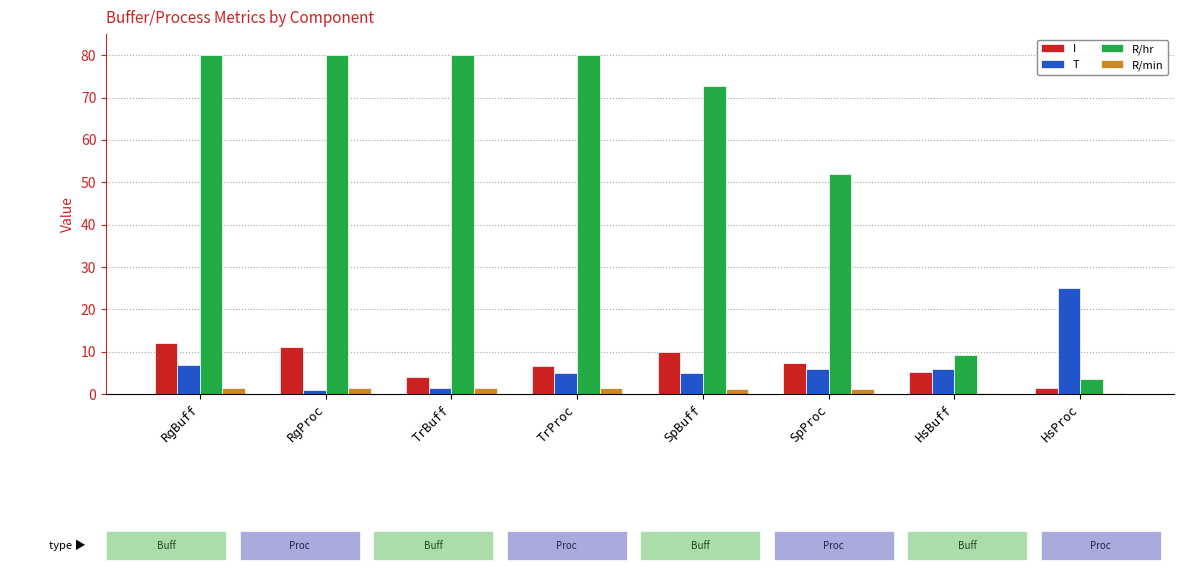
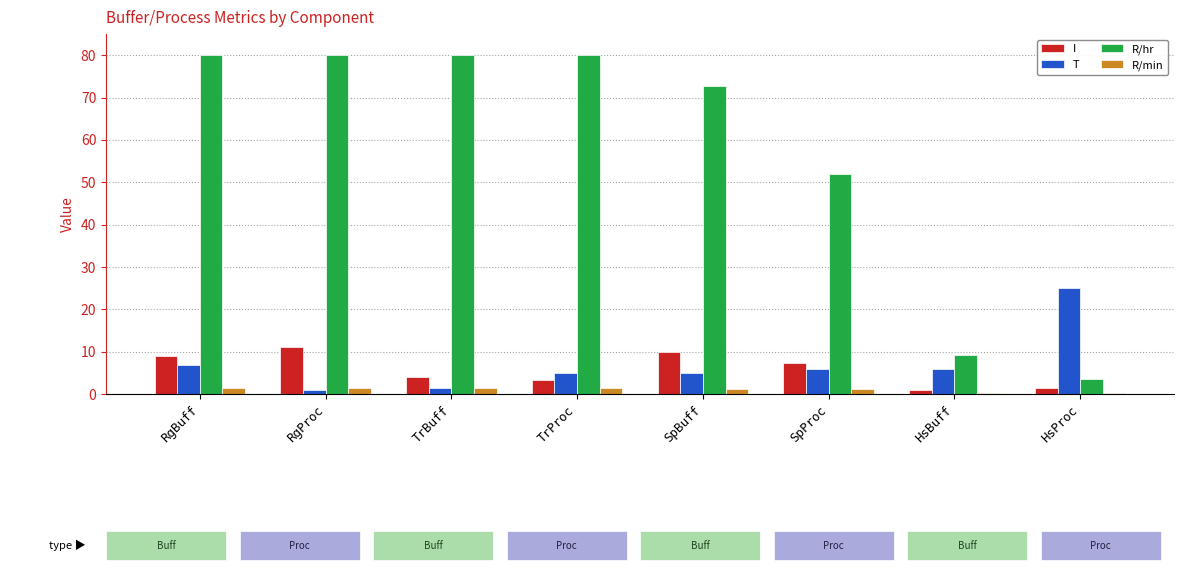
  {
    "I": {
-     "RgBuff": 12,
+     "RgBuff": 9,
      "RgProc": 11,
      "TrBuff": 4,
-     "TrProc": 7,
+     "TrProc": 3,
      "SpBuff": 10,
      "SpProc": 7,
-     "HsBuff": 5,
+     "HsBuff": 1,
      "HsProc": 1
    },
    "T": {
      "RgBuff": 7,
      "RgProc": 1,
      "TrBuff": 2,
      "TrProc": 5,
      "SpBuff": 5,
      "SpProc": 6,
      "HsBuff": 6,
      "HsProc": 25
    },
    "R/hr": {
      "RgBuff": 80,
      "RgProc": 80,
      "TrBuff": 80,
      "TrProc": 80,
      "SpBuff": 73,
      "SpProc": 52,
      "HsBuff": 9,
      "HsProc": 3
    },
    "R/min": {
      "RgBuff": 1,
      "RgProc": 1,
      "TrBuff": 1,
      "TrProc": 1,
      "SpBuff": 1,
      "SpProc": 1
    }
  }
